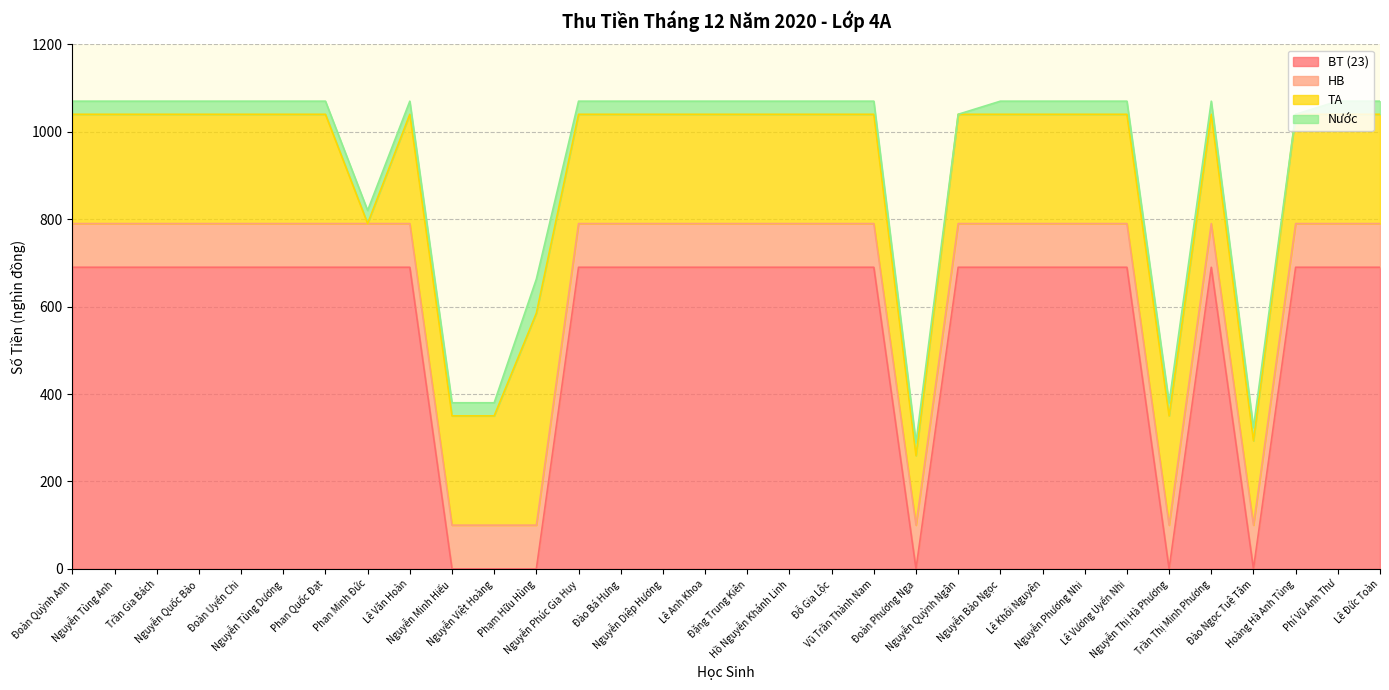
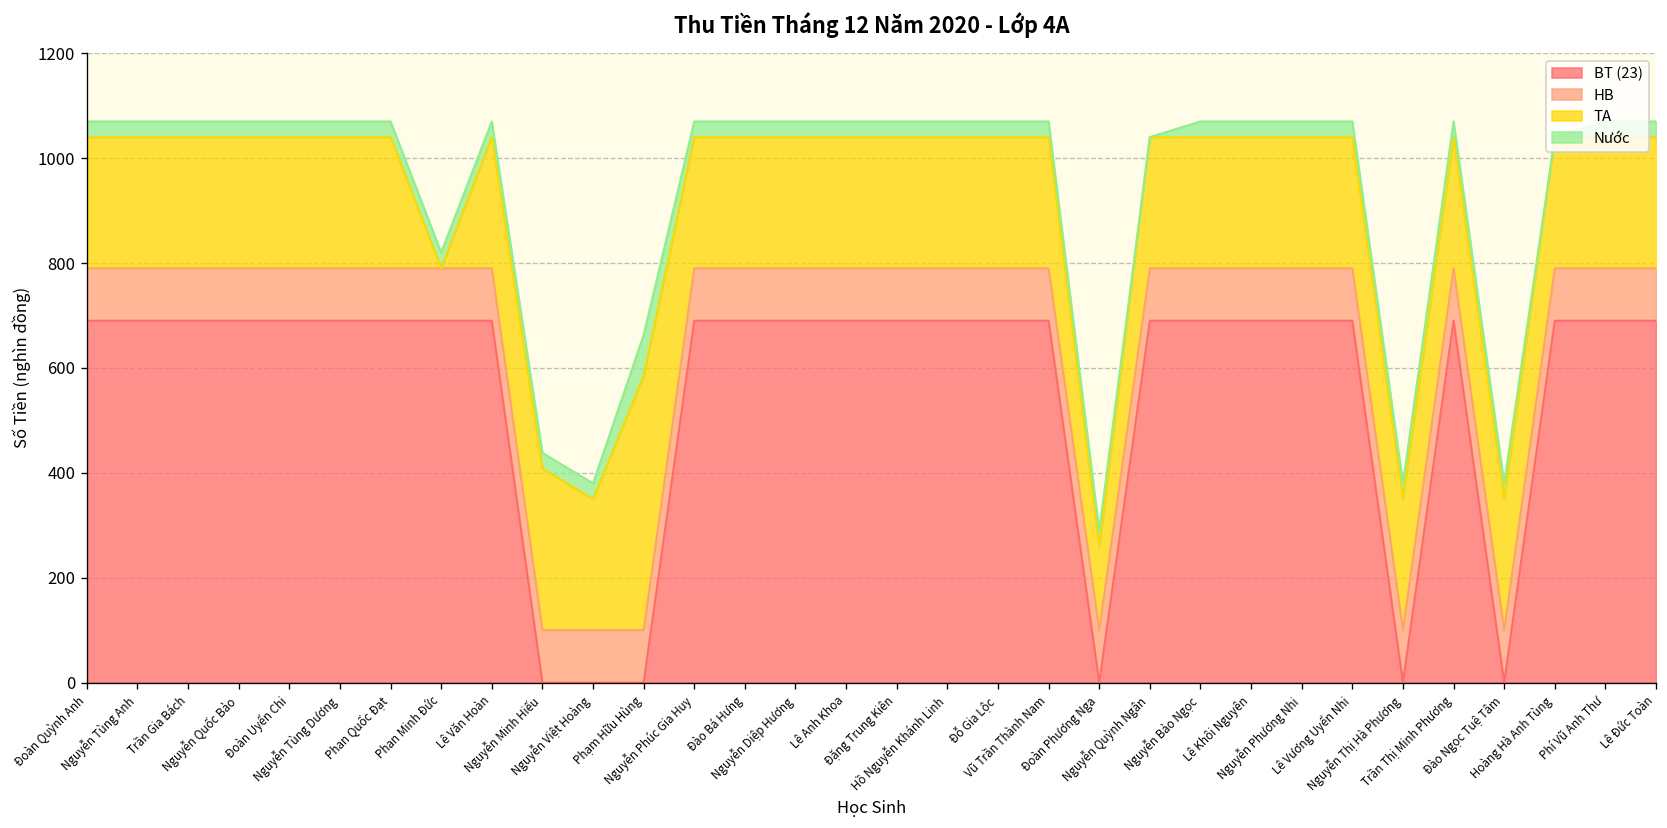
  {
    "TA": {
      "Đoàn Quỳnh Anh": 250,
      "Nguyễn Tùng Anh": 250,
      "Trần Gia Bách": 250,
      "Nguyễn Quốc Bảo": 250,
      "Đoàn Uyển Chi": 250,
      "Nguyễn Tùng Dương": 250,
      "Phan Quốc Đạt": 250,
      "Lê Văn Hoàn": 250,
-     "Nguyễn Minh Hiếu": 250,
+     "Nguyễn Minh Hiếu": 310,
      "Nguyễn Việt Hoàng": 250,
      "Phạm Hữu Hùng": 490,
      "Nguyễn Phúc Gia Huy": 250,
      "Đào Bá Hưng": 250,
      "Nguyễn Diệp Hương": 250,
      "Lê Anh Khoa": 250,
      "Đặng Trung Kiên": 250,
      "Hồ Nguyễn Khánh Linh": 250,
      "Đỗ Gia Lộc": 250,
      "Vũ Trần Thành Nam": 250,
      "Đoàn Phương Nga": 160,
      "Nguyễn Bảo Ngọc": 250,
      "Lê Khôi Nguyên": 250,
      "Nguyễn Phương Nhi": 250,
      "Lê Vương Uyển Nhi": 250,
      "Nguyễn Thị Hà Phương": 250,
      "Trần Thị Minh Phương": 250,
-     "Đào Ngọc Tuệ Tâm": 190,
+     "Đào Ngọc Tuệ Tâm": 250,
      "Lê Đức Toàn": 250
    },
    "Nước": {
      "Đoàn Quỳnh Anh": 30,
      "Nguyễn Tùng Anh": 30,
      "Trần Gia Bách": 30,
      "Nguyễn Quốc Bảo": 30,
      "Đoàn Uyển Chi": 30,
      "Nguyễn Tùng Dương": 30,
      "Phan Quốc Đạt": 30,
      "Phan Minh Đức": 30,
      "Lê Văn Hoàn": 30,
      "Nguyễn Minh Hiếu": 30,
      "Nguyễn Việt Hoàng": 30,
      "Phạm Hữu Hùng": 80,
      "Nguyễn Phúc Gia Huy": 30,
      "Đào Bá Hưng": 30,
      "Nguyễn Diệp Hương": 30,
      "Lê Anh Khoa": 30,
      "Đặng Trung Kiên": 30,
      "Hồ Nguyễn Khánh Linh": 30,
      "Đỗ Gia Lộc": 30,
      "Vũ Trần Thành Nam": 30,
      "Đoàn Phương Nga": 30,
      "Nguyễn Bảo Ngọc": 30,
      "Lê Khôi Nguyên": 30,
      "Nguyễn Phương Nhi": 30,
      "Lê Vương Uyển Nhi": 30,
      "Nguyễn Thị Hà Phương": 30,
      "Trần Thị Minh Phương": 30,
      "Đào Ngọc Tuệ Tâm": 30,
      "Lê Đức Toàn": 30
    }
  }
